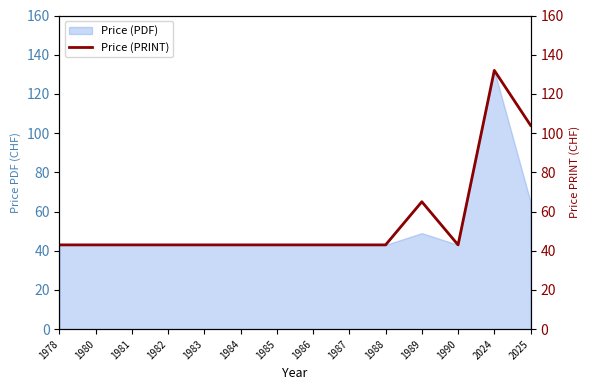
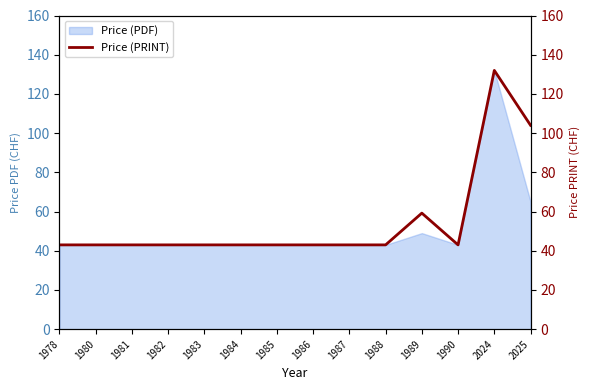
  {
    "Price (PDF)": {
      "1978": 43,
      "1980": 43,
      "1981": 43,
      "1982": 43,
      "1983": 43,
      "1984": 43,
      "1985": 43,
      "1986": 43,
      "1987": 43,
      "1988": 43,
      "1989": 49,
      "1990": 43,
      "2024": 132,
      "2025": 65
    },
    "Price (PRINT)": {
      "1978": 43,
      "1980": 43,
      "1981": 43,
      "1982": 43,
      "1983": 43,
      "1984": 43,
      "1985": 43,
      "1986": 43,
      "1987": 43,
      "1988": 43,
-     "1989": 65,
+     "1989": 59,
      "1990": 43,
      "2024": 132,
      "2025": 104
    }
  }
